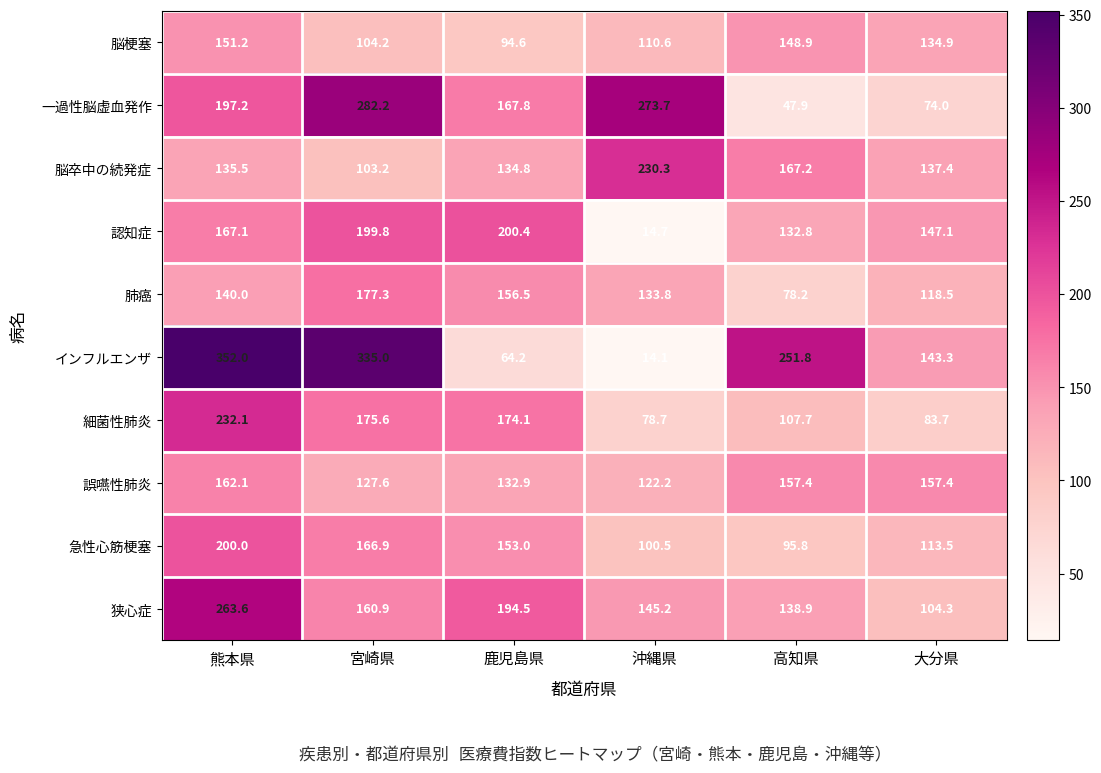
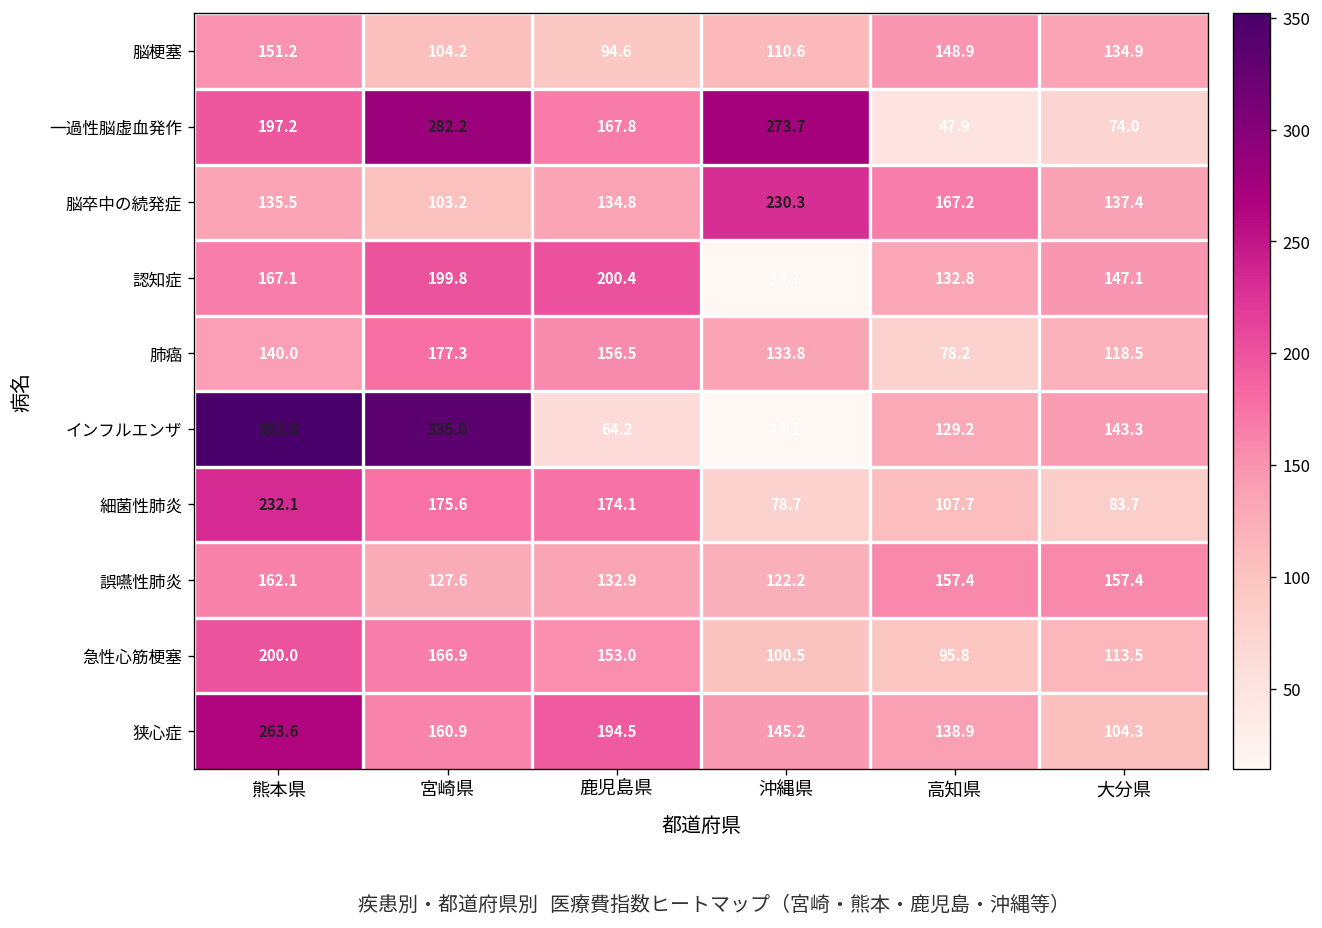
  {
    "脳梗塞": {
      "熊本県": 151.2,
      "宮崎県": 104.2,
      "鹿児島県": 94.6,
      "沖縄県": 110.6,
      "高知県": 148.9,
      "大分県": 134.9
    },
    "一過性脳虚血発作": {
      "熊本県": 197.2,
      "宮崎県": 282.2,
      "鹿児島県": 167.8,
      "沖縄県": 273.7
    },
    "脳卒中の続発症": {
      "熊本県": 135.5,
      "宮崎県": 103.2,
      "鹿児島県": 134.8,
      "沖縄県": 230.3,
      "高知県": 167.2,
      "大分県": 137.4
    },
    "認知症": {
      "熊本県": 167.1,
      "宮崎県": 199.8,
      "鹿児島県": 200.4,
      "高知県": 132.8,
      "大分県": 147.1
    },
    "肺癌": {
      "熊本県": 140.0,
      "宮崎県": 177.3,
      "鹿児島県": 156.5,
      "沖縄県": 133.8,
      "高知県": 78.2,
      "大分県": 118.5
    },
    "インフルエンザ": {
      "熊本県": 352.0,
      "宮崎県": 335.0,
-     "高知県": 251.8,
+     "高知県": 129.2,
      "大分県": 143.3
    },
    "細菌性肺炎": {
      "熊本県": 232.1,
      "宮崎県": 175.6,
      "鹿児島県": 174.1,
      "沖縄県": 78.7,
      "高知県": 107.7,
      "大分県": 83.7
    },
    "誤嚥性肺炎": {
      "熊本県": 162.1,
      "宮崎県": 127.6,
      "鹿児島県": 132.9,
      "沖縄県": 122.2,
      "高知県": 157.4,
      "大分県": 157.4
    },
    "急性心筋梗塞": {
      "熊本県": 200.0,
      "宮崎県": 166.9,
      "鹿児島県": 153.0,
      "沖縄県": 100.5,
      "高知県": 95.8,
      "大分県": 113.5
    },
    "狭心症": {
      "熊本県": 263.6,
      "宮崎県": 160.9,
      "鹿児島県": 194.5,
      "沖縄県": 145.2,
      "高知県": 138.9,
      "大分県": 104.3
    }
  }
